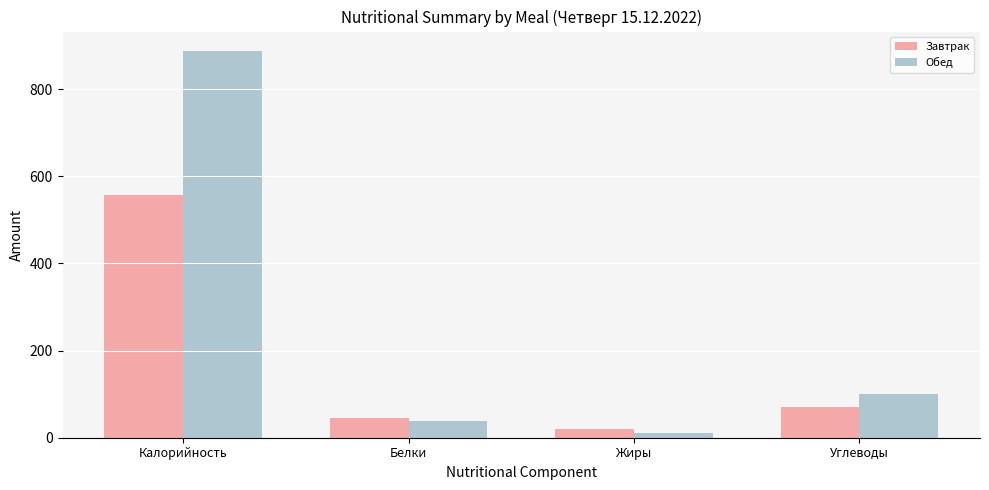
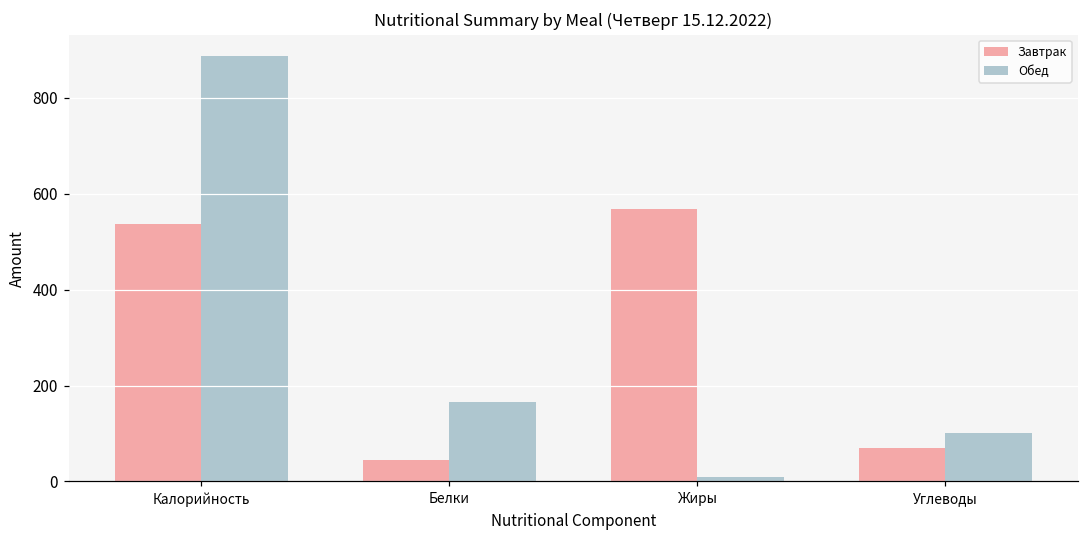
  {
    "Завтрак": {
-     "Калорийность": 560,
+     "Калорийность": 540,
      "Белки": 50,
-     "Жиры": 20,
+     "Жиры": 570,
      "Углеводы": 70
    },
    "Обед": {
      "Калорийность": 890,
-     "Белки": 40,
+     "Белки": 170,
      "Жиры": 10,
      "Углеводы": 100
    }
  }
